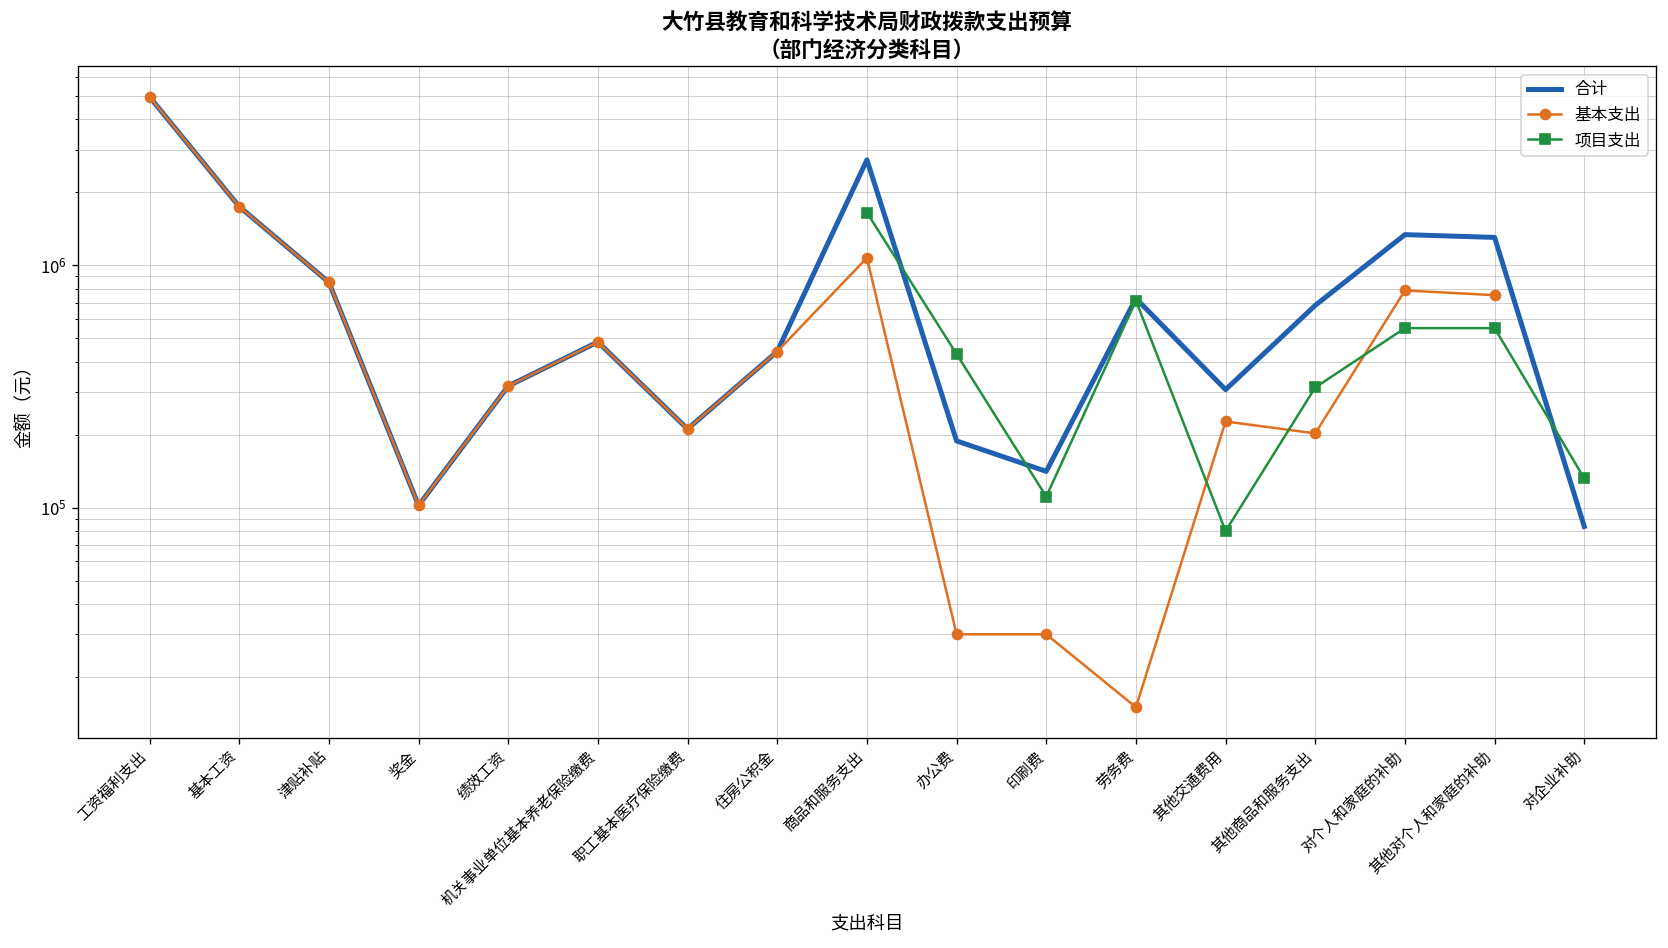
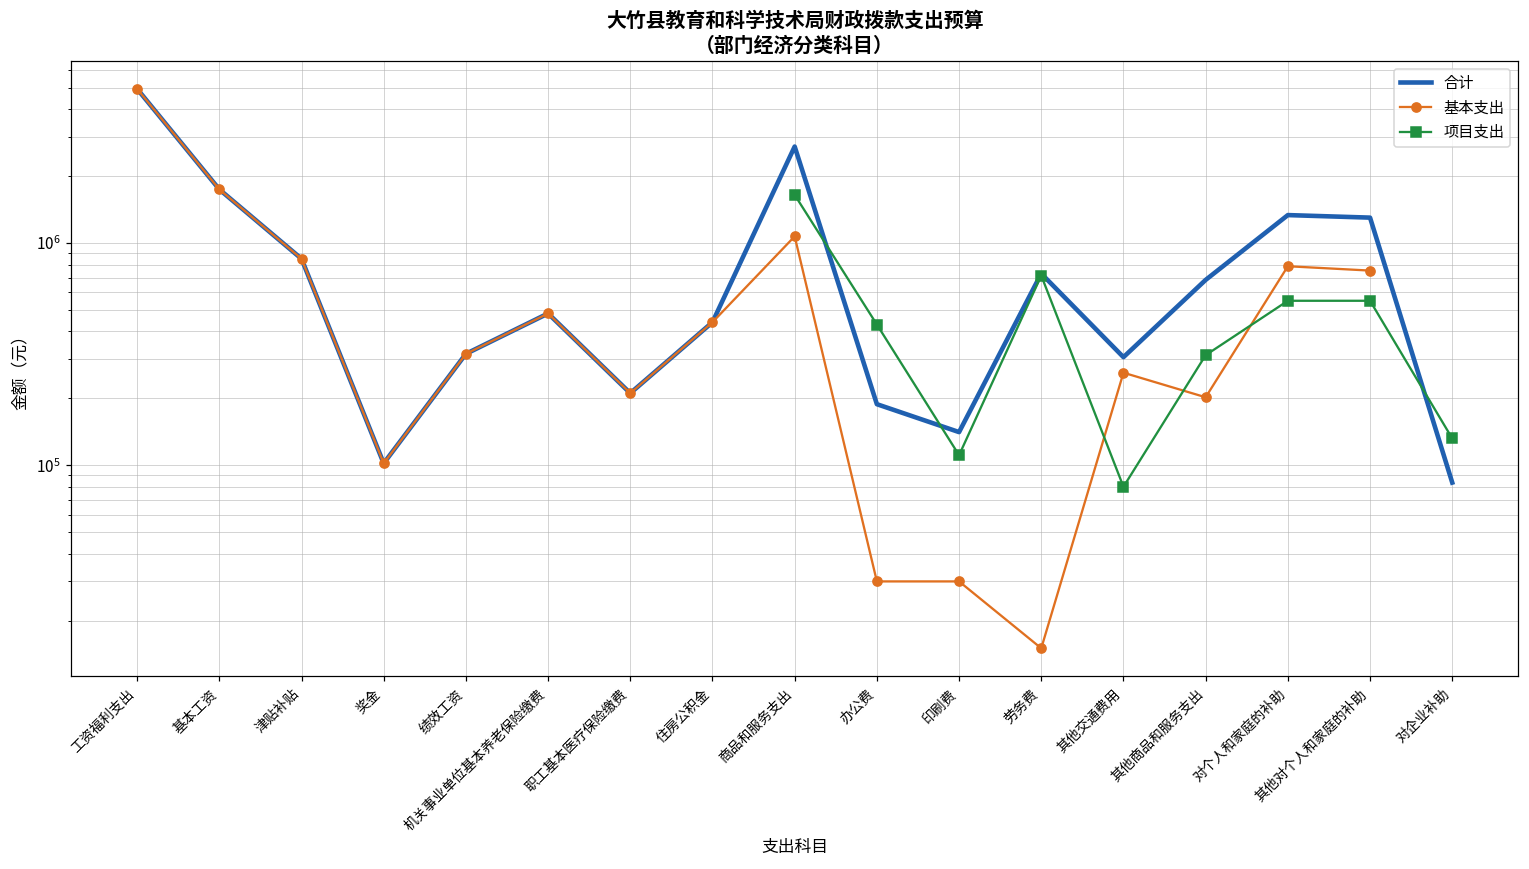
  {
    "合计": {
      "商品和服务支出": 2700000,
      "办公费": 190000,
      "印刷费": 140000,
      "其他交通费用": 310000,
      "其他商品和服务支出": 680000,
      "对个人和家庭的补助": 1300000,
      "其他对个人和家庭的补助": 1300000,
      "对企业补助": 84000
    },
    "基本支出": {
      "商品和服务支出": 1100000,
      "办公费": 30000,
      "印刷费": 30000,
      "劳务费": 15000,
-     "其他交通费用": 230000,
+     "其他交通费用": 260000,
      "其他商品和服务支出": 200000,
      "对个人和家庭的补助": 790000,
      "其他对个人和家庭的补助": 750000
    },
    "项目支出": {
      "商品和服务支出": 1600000,
      "办公费": 430000,
      "印刷费": 110000,
      "其他交通费用": 80000,
      "其他商品和服务支出": 310000,
      "对个人和家庭的补助": 550000,
      "其他对个人和家庭的补助": 550000,
      "对企业补助": 130000
    }
  }
